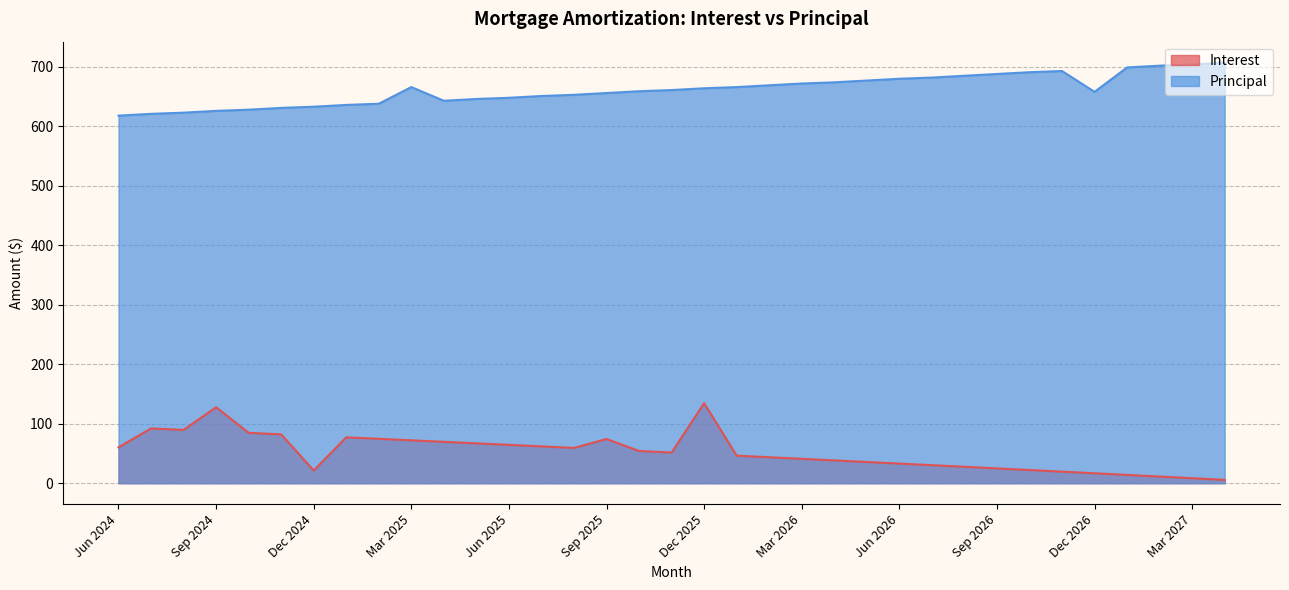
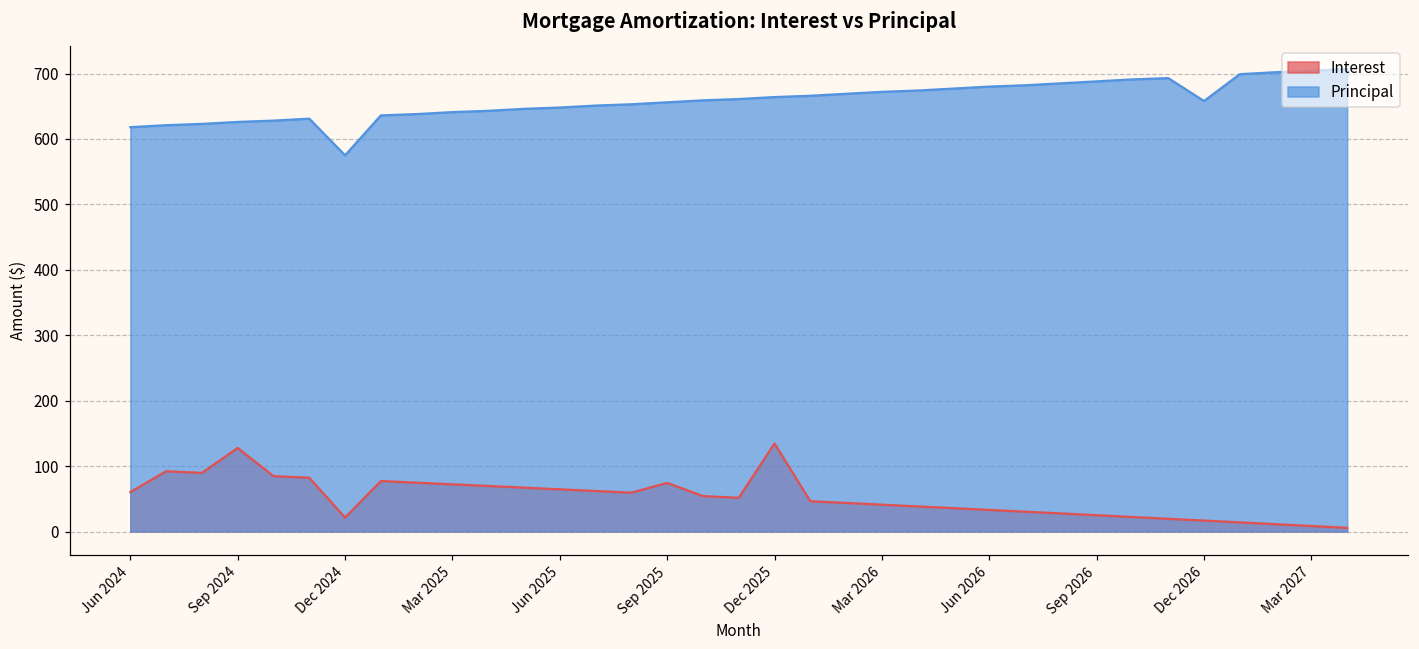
  {
    "Interest": {
      "Jun 2024": 60,
      "Sep 2024": 130,
      "Dec 2024": 20,
      "Mar 2025": 70,
      "Jun 2025": 60,
      "Sep 2025": 70,
      "Dec 2025": 130,
      "Mar 2026": 40,
      "Jun 2026": 30,
      "Sep 2026": 20,
      "Dec 2026": 20,
      "Mar 2027": 10
    },
    "Principal": {
      "Jun 2024": 620,
      "Sep 2024": 630,
-     "Dec 2024": 630,
-     "Mar 2025": 670,
+     "Dec 2024": 580,
+     "Mar 2025": 640,
      "Jun 2025": 650,
      "Sep 2025": 660,
      "Dec 2025": 660,
      "Mar 2026": 670,
      "Jun 2026": 680,
      "Sep 2026": 690,
      "Dec 2026": 660
    }
  }
